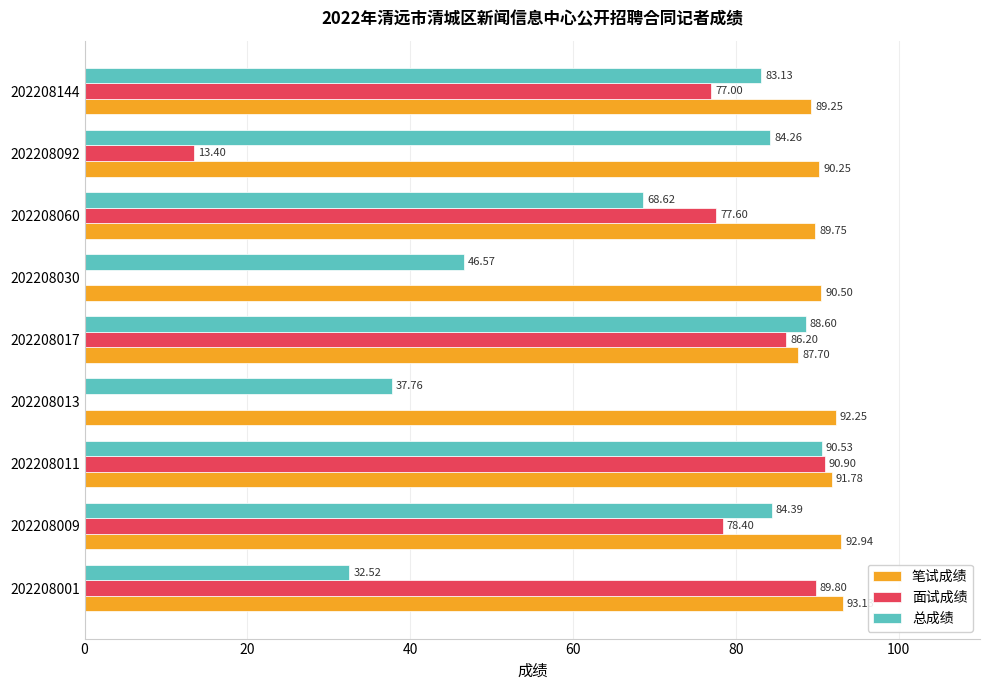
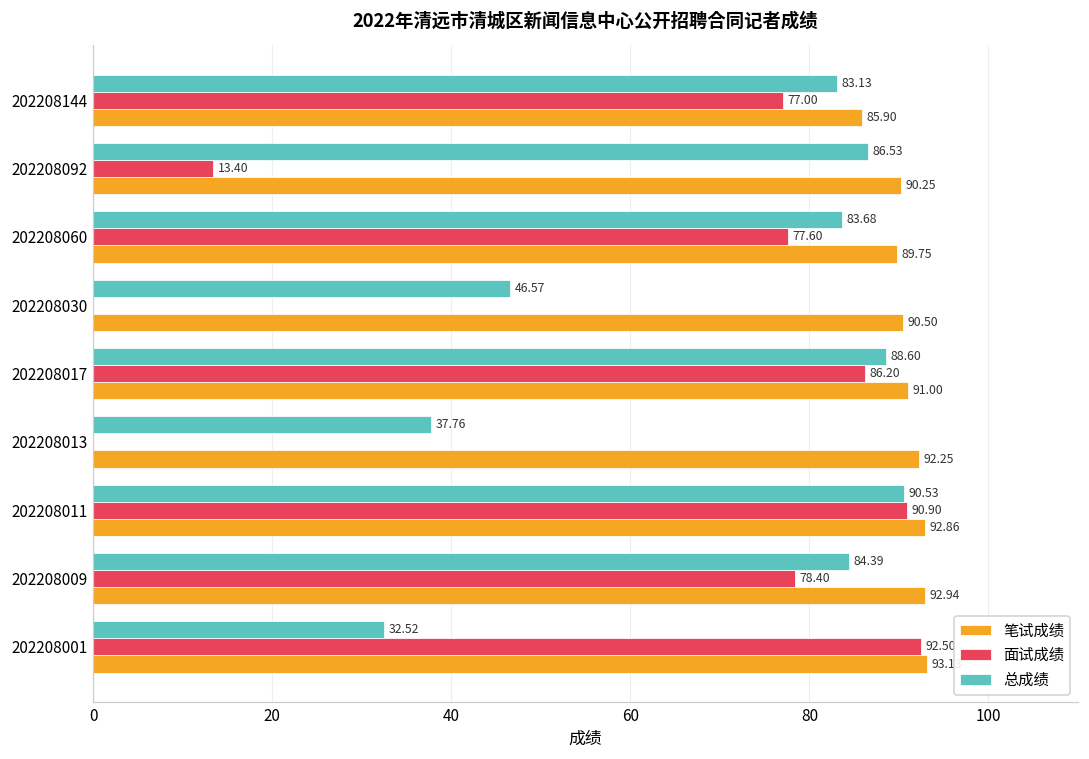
  {
    "笔试成绩": {
-     "202208144": 89.25,
+     "202208144": 85.90,
      "202208092": 90.25,
      "202208060": 89.75,
      "202208030": 90.50,
-     "202208017": 87.70,
+     "202208017": 91.00,
      "202208013": 92.25,
-     "202208011": 91.78,
+     "202208011": 92.86,
      "202208009": 92.94
    },
    "面试成绩": {
      "202208144": 77.00,
      "202208092": 13.40,
      "202208060": 77.60,
      "202208017": 86.20,
      "202208011": 90.90,
      "202208009": 78.40,
-     "202208001": 89.80
+     "202208001": 92.50
    },
    "总成绩": {
      "202208144": 83.13,
-     "202208092": 84.26,
-     "202208060": 68.62,
+     "202208092": 86.53,
+     "202208060": 83.68,
      "202208030": 46.57,
      "202208017": 88.60,
      "202208013": 37.76,
      "202208011": 90.53,
      "202208009": 84.39,
      "202208001": 32.52
    }
  }
